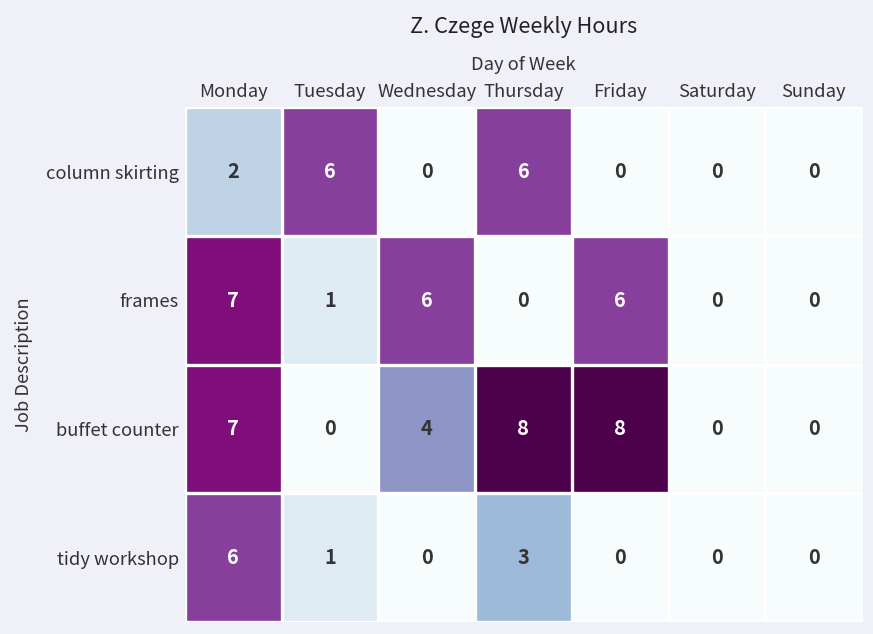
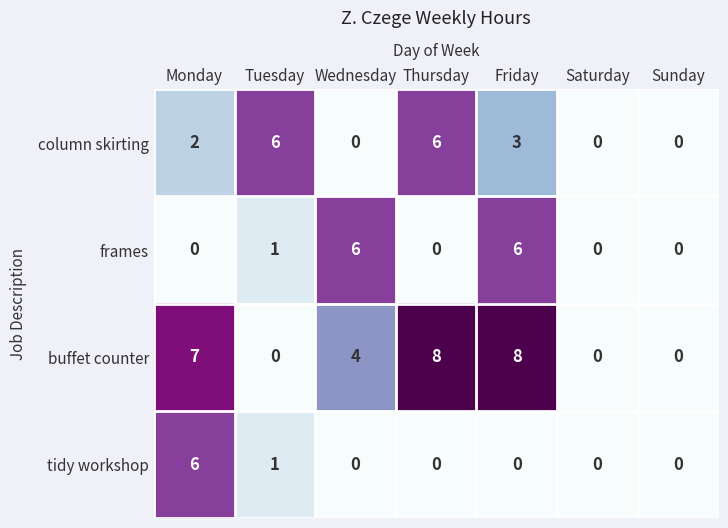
  {
    "column skirting": {
      "Monday": 2,
      "Tuesday": 6,
      "Wednesday": 0,
      "Thursday": 6,
-     "Friday": 0,
+     "Friday": 3,
      "Saturday": 0,
      "Sunday": 0
    },
    "frames": {
-     "Monday": 7,
+     "Monday": 0,
      "Tuesday": 1,
      "Wednesday": 6,
      "Thursday": 0,
      "Friday": 6,
      "Saturday": 0,
      "Sunday": 0
    },
    "buffet counter": {
      "Monday": 7,
      "Tuesday": 0,
      "Wednesday": 4,
      "Thursday": 8,
      "Friday": 8,
      "Saturday": 0,
      "Sunday": 0
    },
    "tidy workshop": {
      "Monday": 6,
      "Tuesday": 1,
      "Wednesday": 0,
-     "Thursday": 3,
+     "Thursday": 0,
      "Friday": 0,
      "Saturday": 0,
      "Sunday": 0
    }
  }
